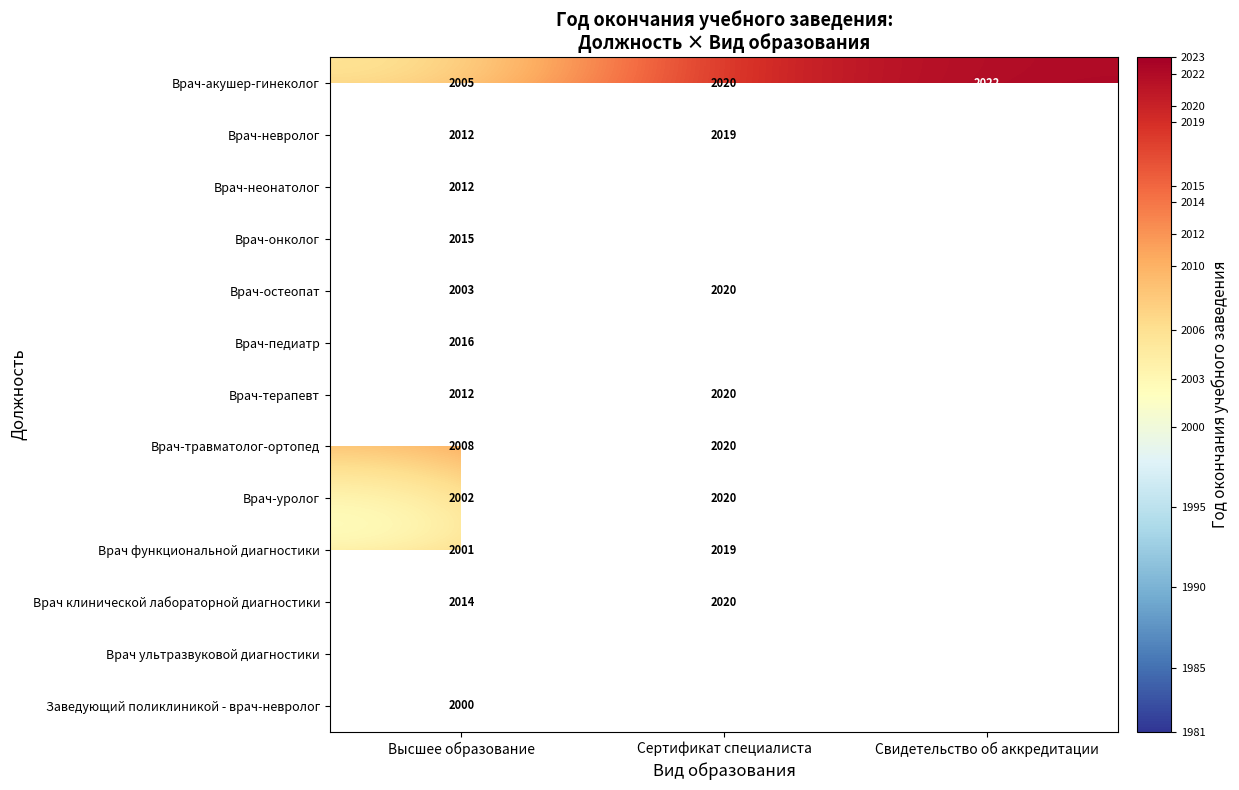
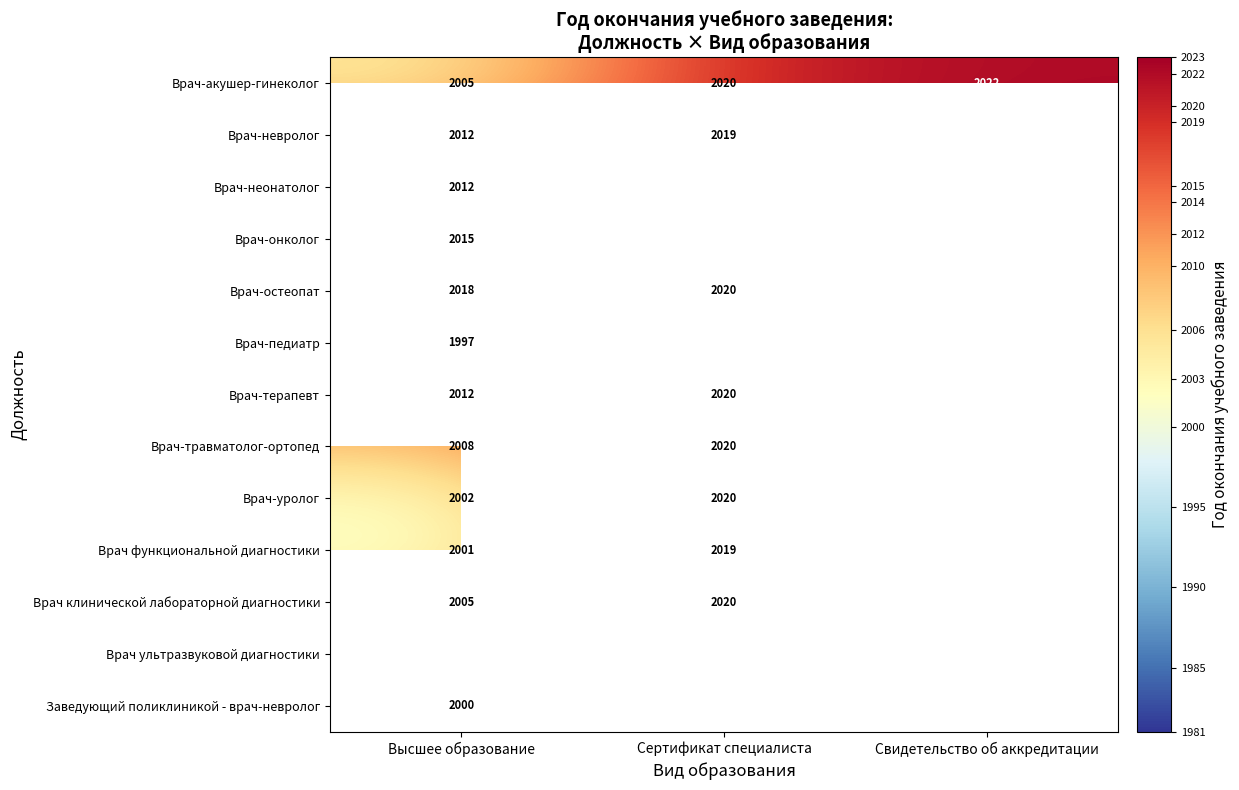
  {
    "Врач-акушер-гинеколог": {
      "Высшее образование": 2005,
      "Сертификат специалиста": 2020
    },
    "Врач-невролог": {
      "Высшее образование": 2012,
      "Сертификат специалиста": 2019
    },
    "Врач-неонатолог": {
      "Высшее образование": 2012
    },
    "Врач-онколог": {
      "Высшее образование": 2015
    },
    "Врач-остеопат": {
-     "Высшее образование": 2003,
+     "Высшее образование": 2018,
      "Сертификат специалиста": 2020
    },
    "Врач-педиатр": {
-     "Высшее образование": 2016
+     "Высшее образование": 1997
    },
    "Врач-терапевт": {
      "Высшее образование": 2012,
      "Сертификат специалиста": 2020
    },
    "Врач-травматолог-ортопед": {
      "Высшее образование": 2008,
      "Сертификат специалиста": 2020
    },
    "Врач-уролог": {
      "Высшее образование": 2002,
      "Сертификат специалиста": 2020
    },
    "Врач функциональной диагностики": {
      "Высшее образование": 2001,
      "Сертификат специалиста": 2019
    },
    "Врач клинической лабораторной диагностики": {
-     "Высшее образование": 2014,
+     "Высшее образование": 2005,
      "Сертификат специалиста": 2020
    },
    "Заведующий поликлиникой - врач-невролог": {
      "Высшее образование": 2000
    }
  }
